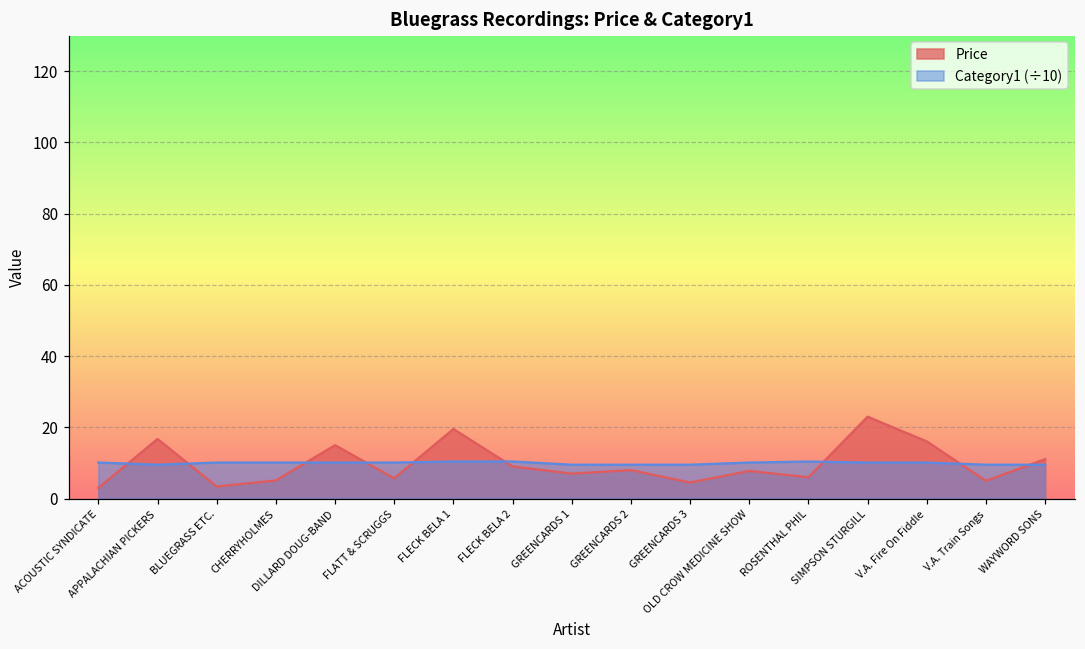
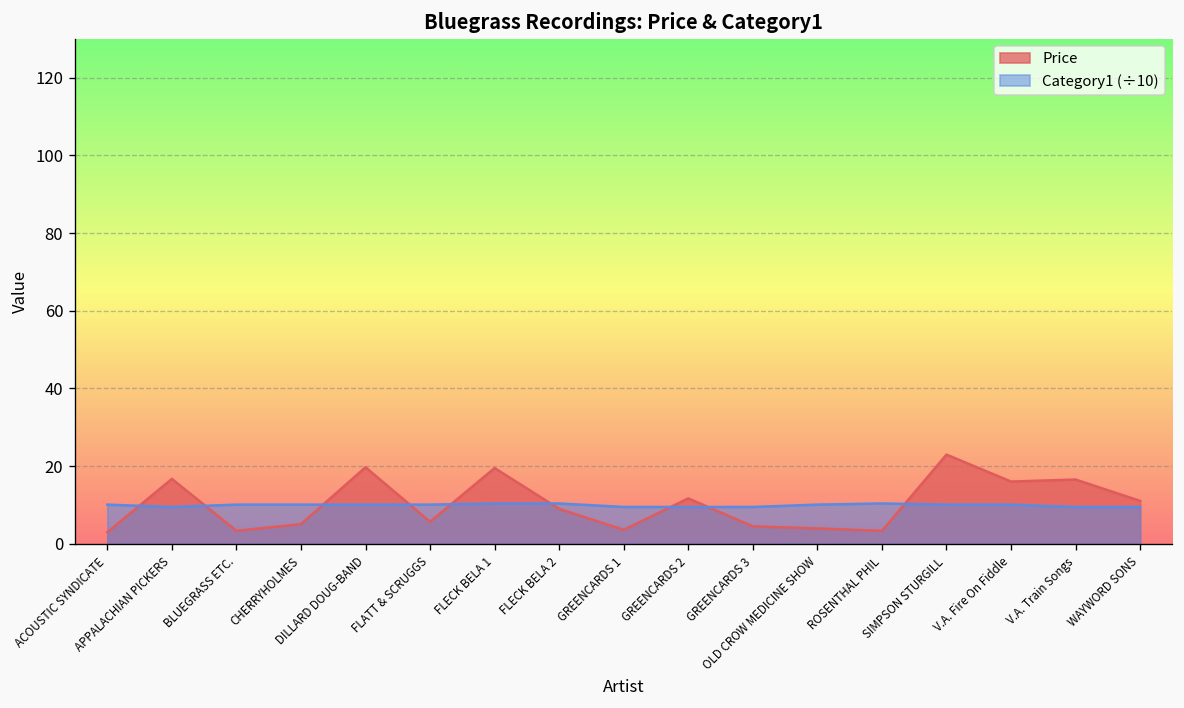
  {
    "Price": {
      "ACOUSTIC SYNDICATE": 3,
      "APPALACHIAN PICKERS": 17,
      "BLUEGRASS ETC.": 3,
      "CHERRYHOLMES": 5,
-     "DILLARD DOUG-BAND": 15,
+     "DILLARD DOUG-BAND": 20,
      "FLATT & SCRUGGS": 6,
      "FLECK BELA 1": 20,
      "FLECK BELA 2": 9,
-     "GREENCARDS 1": 7,
-     "GREENCARDS 2": 8,
+     "GREENCARDS 1": 4,
+     "GREENCARDS 2": 12,
      "GREENCARDS 3": 5,
-     "OLD CROW MEDICINE SHOW": 8,
-     "ROSENTHAL PHIL": 6,
+     "OLD CROW MEDICINE SHOW": 4,
+     "ROSENTHAL PHIL": 3,
      "SIMPSON STURGILL": 23,
      "V.A. Fire On Fiddle": 16,
-     "V.A. Train Songs": 5,
+     "V.A. Train Songs": 17,
      "WAYWORD SONS": 11
    },
    "Category1 (÷10)": {
      "ACOUSTIC SYNDICATE": 10,
      "APPALACHIAN PICKERS": 10,
      "BLUEGRASS ETC.": 10,
      "CHERRYHOLMES": 10,
      "DILLARD DOUG-BAND": 10,
      "FLATT & SCRUGGS": 10,
      "FLECK BELA 1": 10,
      "FLECK BELA 2": 10,
      "GREENCARDS 1": 10,
      "GREENCARDS 2": 10,
      "GREENCARDS 3": 10,
      "OLD CROW MEDICINE SHOW": 10,
      "ROSENTHAL PHIL": 10,
      "SIMPSON STURGILL": 10,
      "V.A. Fire On Fiddle": 10,
      "V.A. Train Songs": 10,
      "WAYWORD SONS": 10
    }
  }
